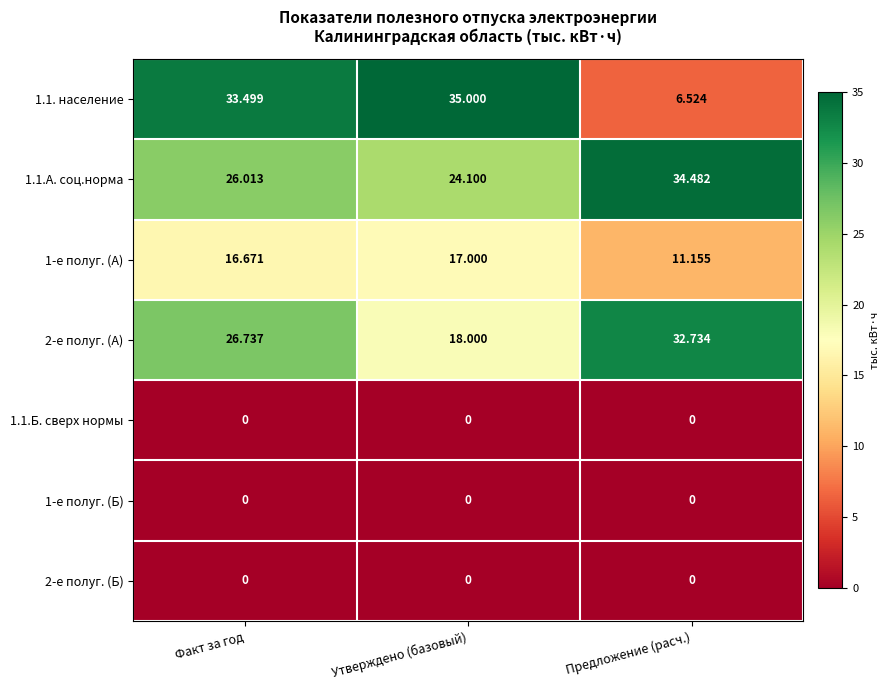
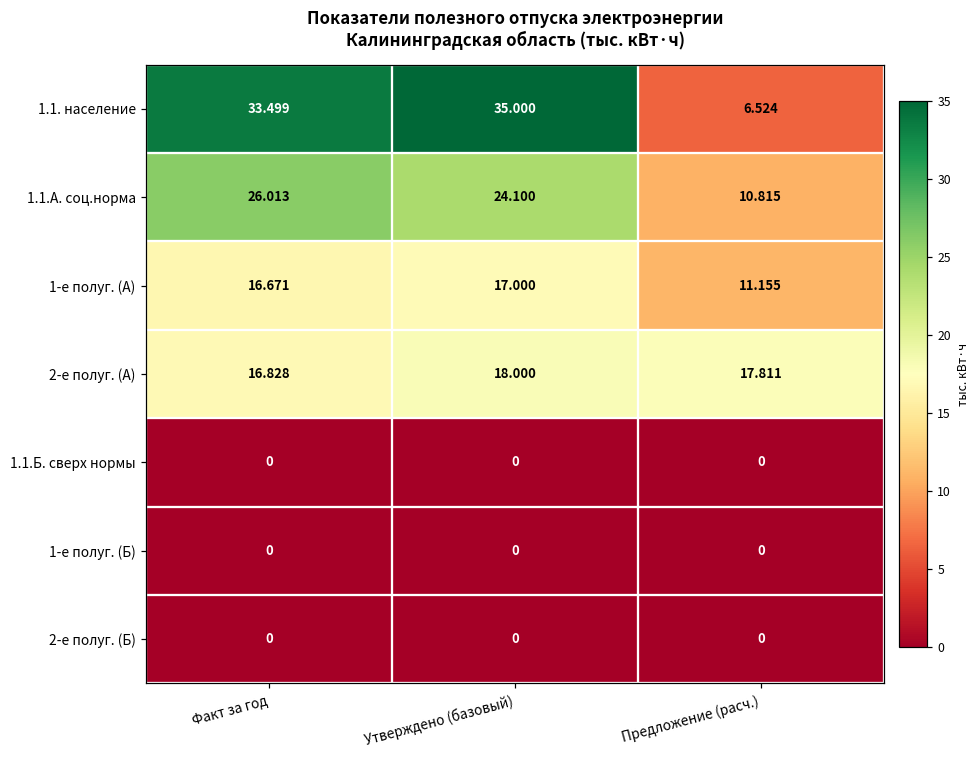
  {
    "1.1. население": {
      "Факт за год": 33.499,
      "Утверждено (базовый)": 35.000,
      "Предложение (расч.)": 6.524
    },
    "1.1.А. соц.норма": {
      "Факт за год": 26.013,
      "Утверждено (базовый)": 24.100,
-     "Предложение (расч.)": 34.482
+     "Предложение (расч.)": 10.815
    },
    "1-е полуг. (А)": {
      "Факт за год": 16.671,
      "Утверждено (базовый)": 17.000,
      "Предложение (расч.)": 11.155
    },
    "2-е полуг. (А)": {
-     "Факт за год": 26.737,
+     "Факт за год": 16.828,
      "Утверждено (базовый)": 18.000,
-     "Предложение (расч.)": 32.734
+     "Предложение (расч.)": 17.811
    },
    "1.1.Б. сверх нормы": {
      "Факт за год": 0,
      "Утверждено (базовый)": 0,
      "Предложение (расч.)": 0
    },
    "1-е полуг. (Б)": {
      "Факт за год": 0,
      "Утверждено (базовый)": 0,
      "Предложение (расч.)": 0
    },
    "2-е полуг. (Б)": {
      "Факт за год": 0,
      "Утверждено (базовый)": 0,
      "Предложение (расч.)": 0
    }
  }
